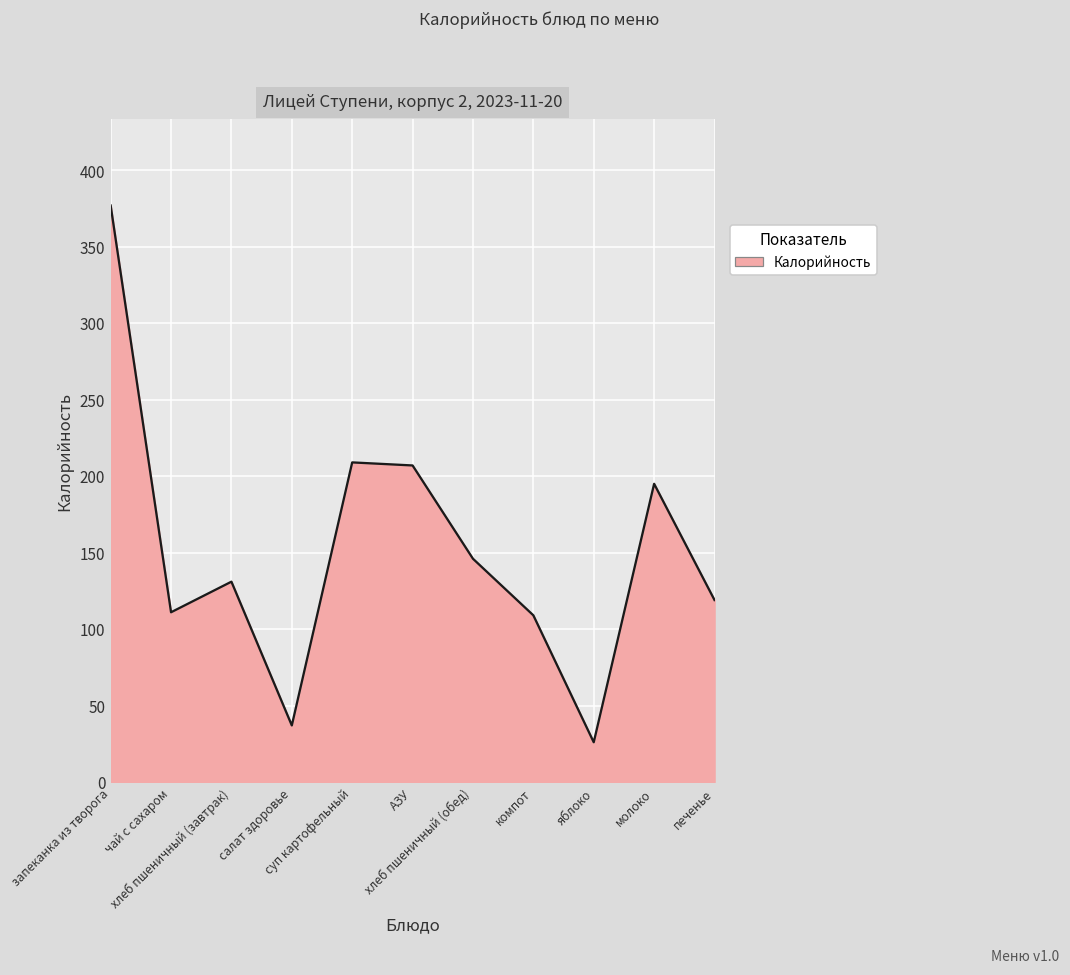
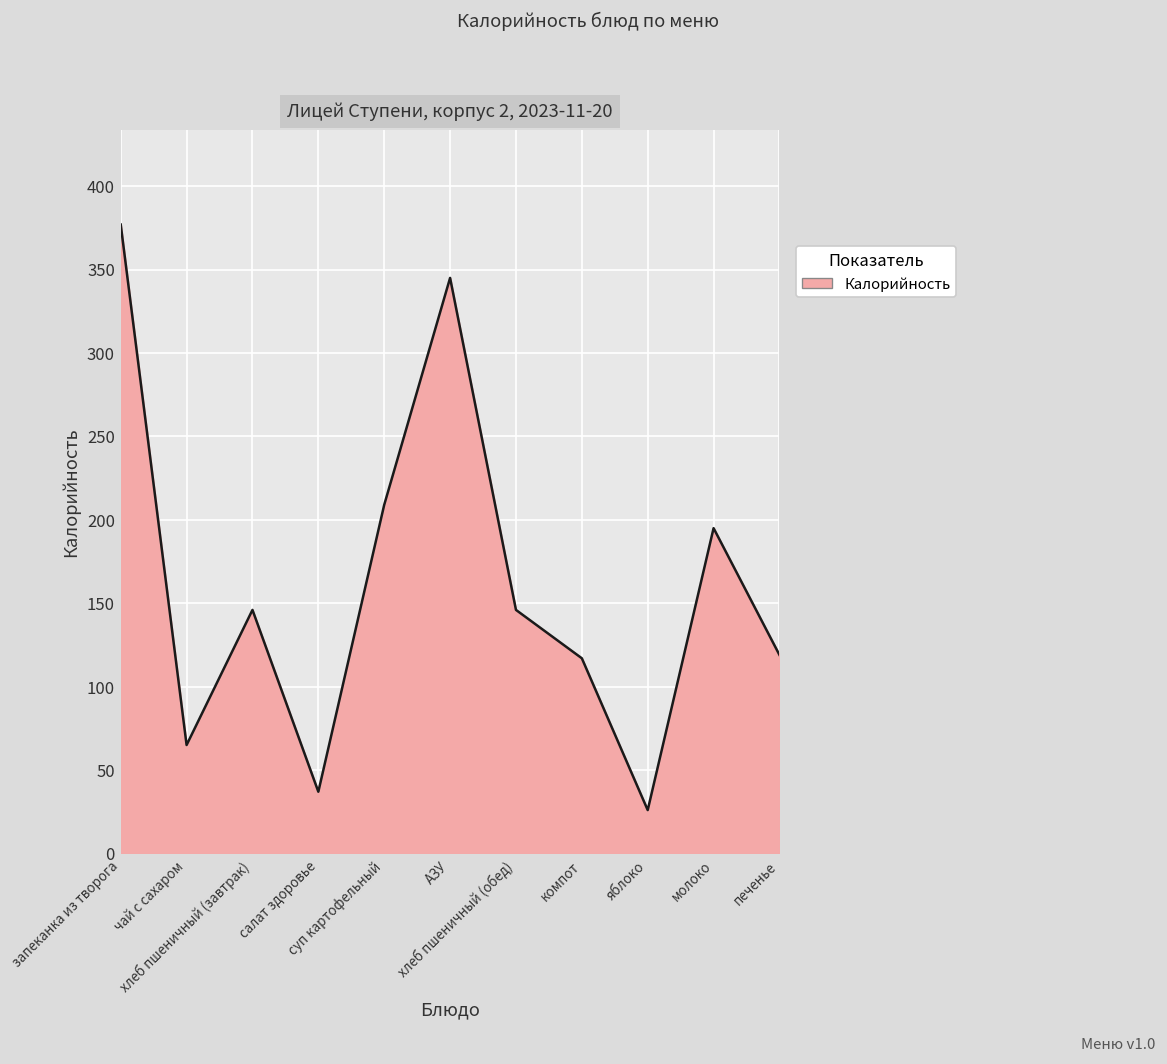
  {
    "запеканка из творога": 377,
-   "чай с сахаром": 111,
-   "хлеб пшеничный (завтрак)": 131,
+   "чай с сахаром": 65,
+   "хлеб пшеничный (завтрак)": 146,
    "салат здоровье": 37,
    "суп картофельный": 209,
-   "АЗУ": 207,
+   "АЗУ": 345,
    "хлеб пшеничный (обед)": 146,
-   "компот": 109,
+   "компот": 117,
    "яблоко": 26,
    "молоко": 195,
    "печенье": 119
  }
